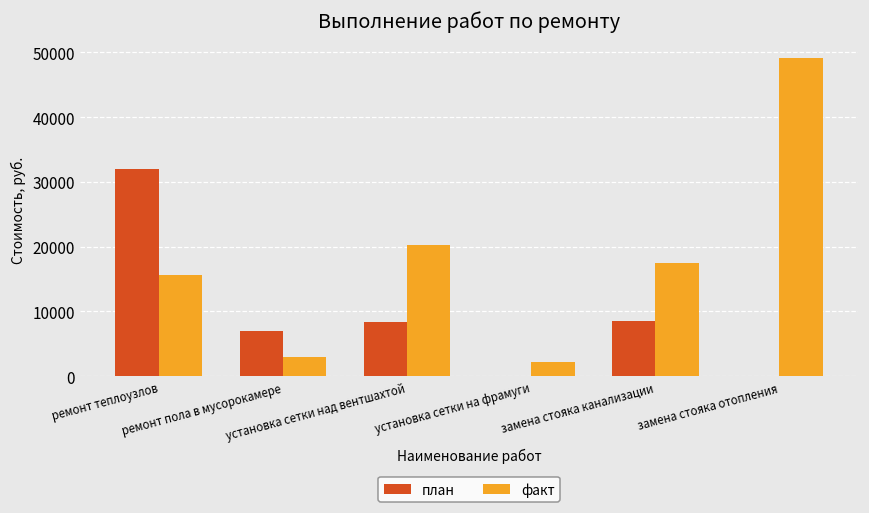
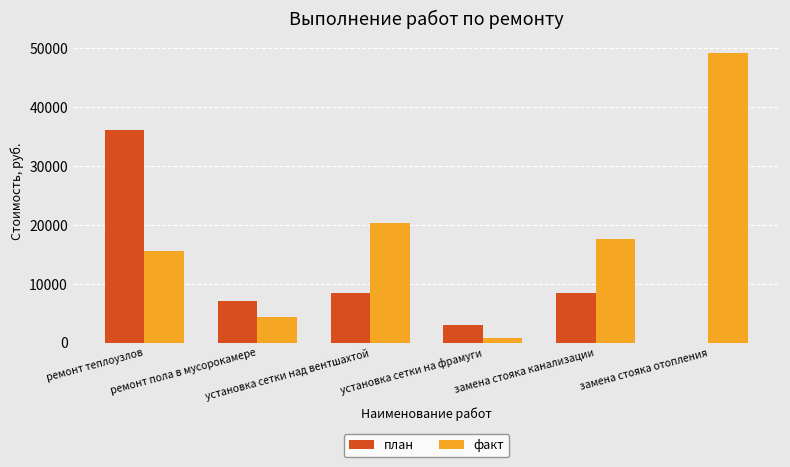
  {
    "план": {
-     "ремонт теплоузлов": 32000,
+     "ремонт теплоузлов": 36000,
      "ремонт пола в мусорокамере": 7000,
      "установка сетки над вентшахтой": 8000,
-     "установка сетки на фрамуги": 0,
+     "установка сетки на фрамуги": 3000,
      "замена стояка канализации": 8000,
      "замена стояка отопления": 0
    },
    "факт": {
      "ремонт теплоузлов": 16000,
-     "ремонт пола в мусорокамере": 3000,
+     "ремонт пола в мусорокамере": 4000,
      "установка сетки над вентшахтой": 20000,
-     "установка сетки на фрамуги": 2000,
+     "установка сетки на фрамуги": 1000,
      "замена стояка канализации": 18000,
      "замена стояка отопления": 49000
    }
  }
